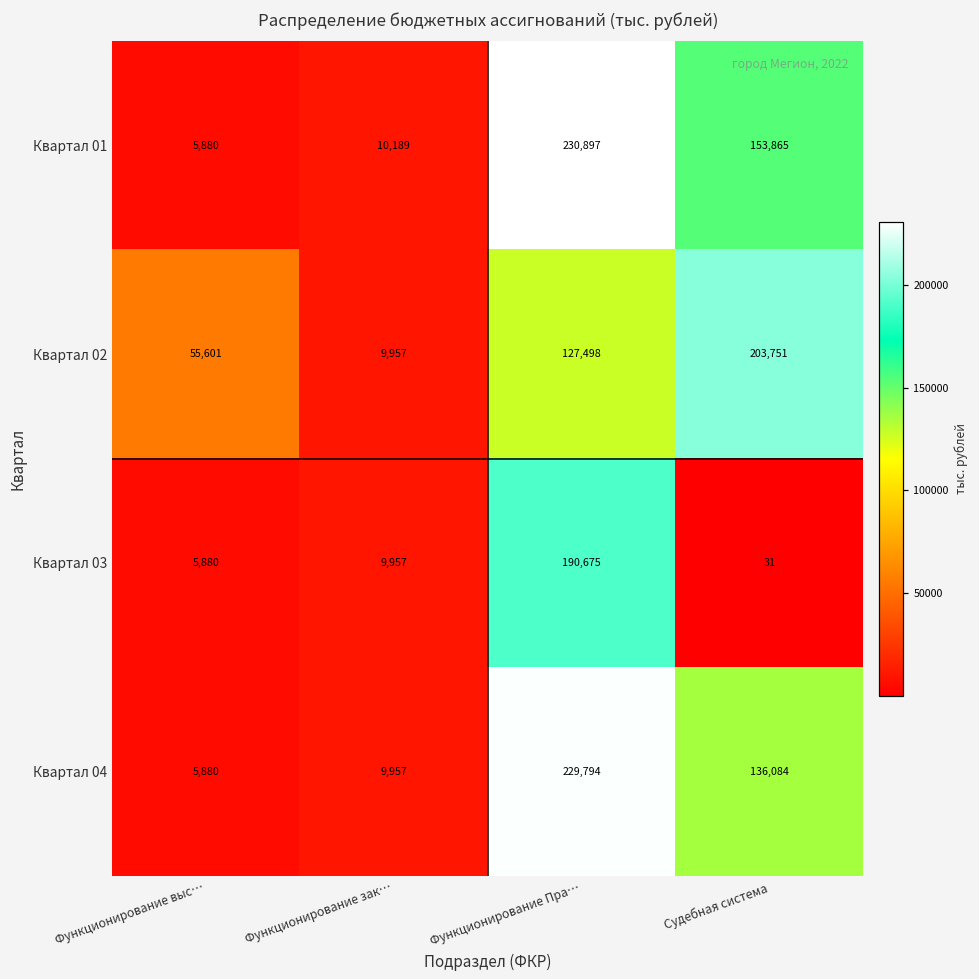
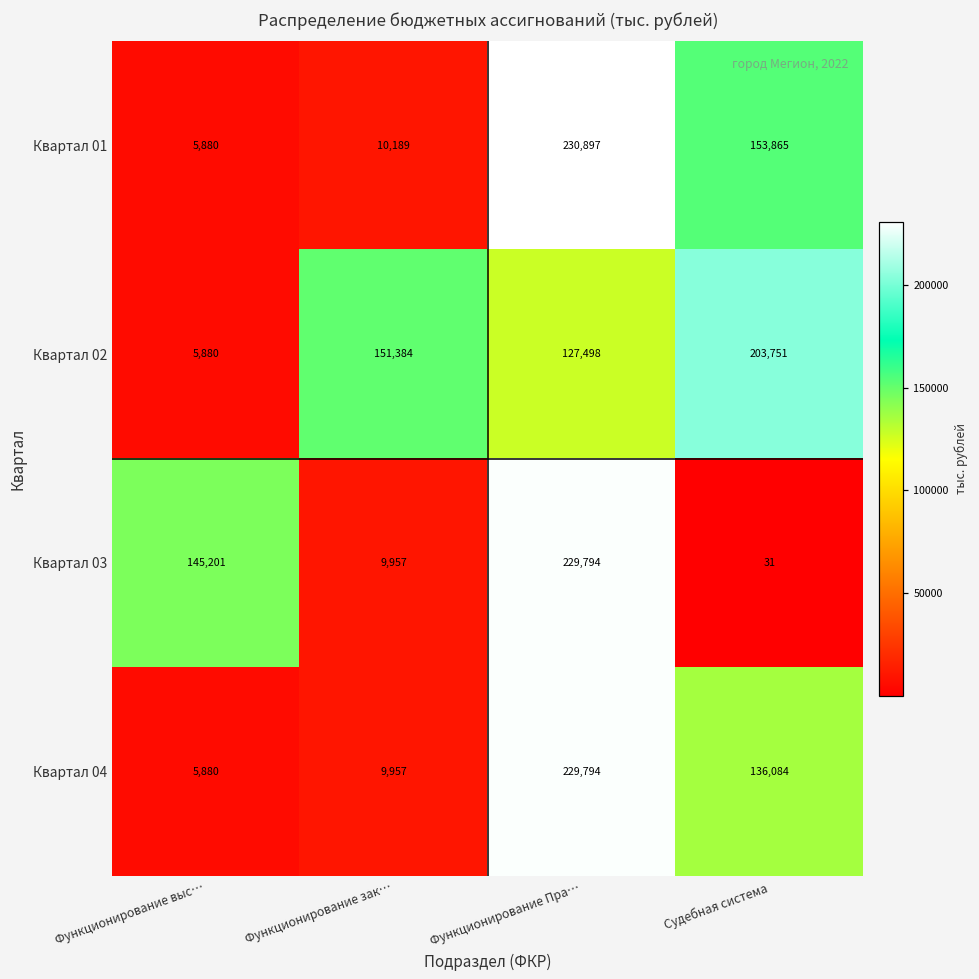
  {
    "Квартал 01": {
      "Функционирование выс…": "5,880",
      "Функционирование зак…": "10,189",
      "Функционирование Пра…": "230,897"
    },
    "Квартал 02": {
-     "Функционирование выс…": "55,601",
-     "Функционирование зак…": "9,957",
+     "Функционирование выс…": "5,880",
+     "Функционирование зак…": "151,384",
      "Функционирование Пра…": "127,498",
      "Судебная система": "203,751"
    },
    "Квартал 03": {
-     "Функционирование выс…": "5,880",
+     "Функционирование выс…": "145,201",
      "Функционирование зак…": "9,957",
-     "Функционирование Пра…": "190,675",
+     "Функционирование Пра…": "229,794",
      "Судебная система": "31"
    },
    "Квартал 04": {
      "Функционирование выс…": "5,880",
      "Функционирование зак…": "9,957",
      "Функционирование Пра…": "229,794",
      "Судебная система": "136,084"
    }
  }
